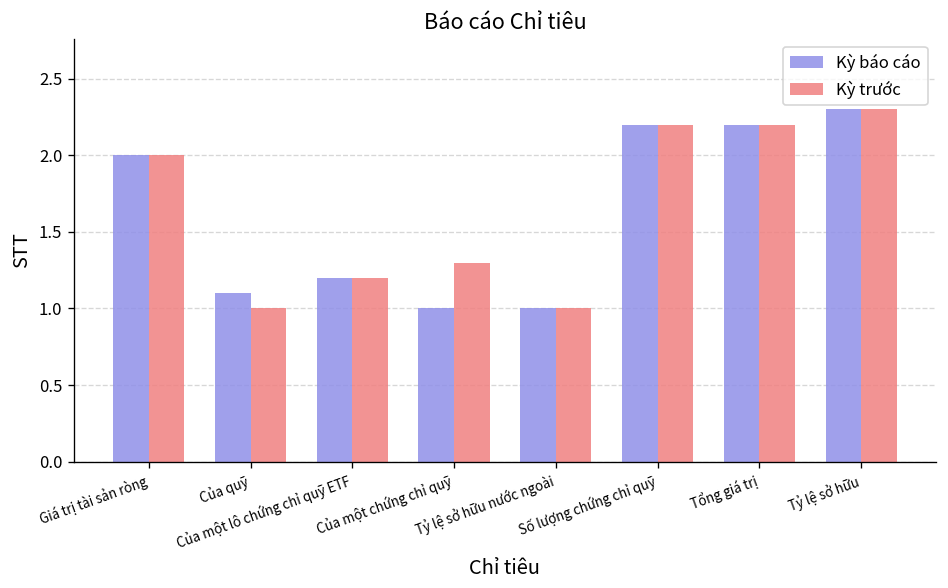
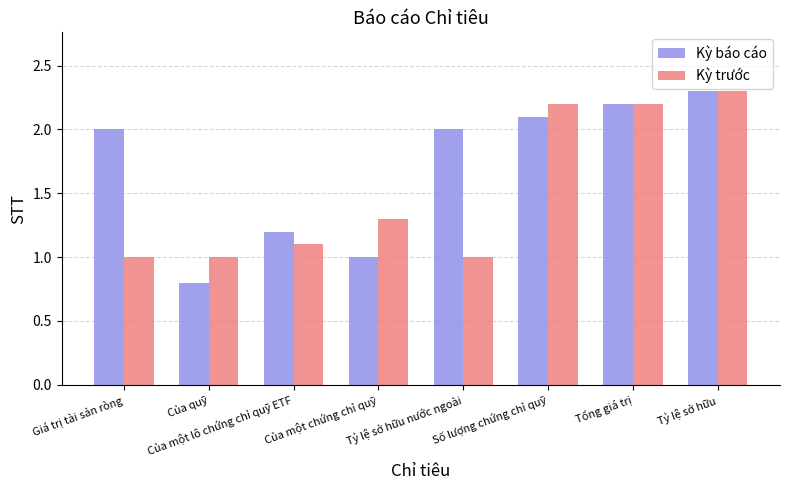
  {
    "Kỳ báo cáo": {
      "Giá trị tài sản ròng": 2.0,
-     "Của quỹ": 1.1,
+     "Của quỹ": 0.8,
      "Của một lô chứng chỉ quỹ ETF": 1.2,
      "Của một chứng chỉ quỹ": 1.0,
-     "Tỷ lệ sở hữu nước ngoài": 1,
-     "Số lượng chứng chỉ quỹ": 2.2,
+     "Tỷ lệ sở hữu nước ngoài": 2,
+     "Số lượng chứng chỉ quỹ": 2.1,
      "Tổng giá trị": 2.2,
      "Tỷ lệ sở hữu": 2.3
    },
    "Kỳ trước": {
-     "Giá trị tài sản ròng": 2,
+     "Giá trị tài sản ròng": 1,
      "Của quỹ": 1.0,
-     "Của một lô chứng chỉ quỹ ETF": 1.2,
+     "Của một lô chứng chỉ quỹ ETF": 1.1,
      "Của một chứng chỉ quỹ": 1.3,
      "Tỷ lệ sở hữu nước ngoài": 1.0,
      "Số lượng chứng chỉ quỹ": 2.2,
      "Tổng giá trị": 2.2,
      "Tỷ lệ sở hữu": 2.3
    }
  }
